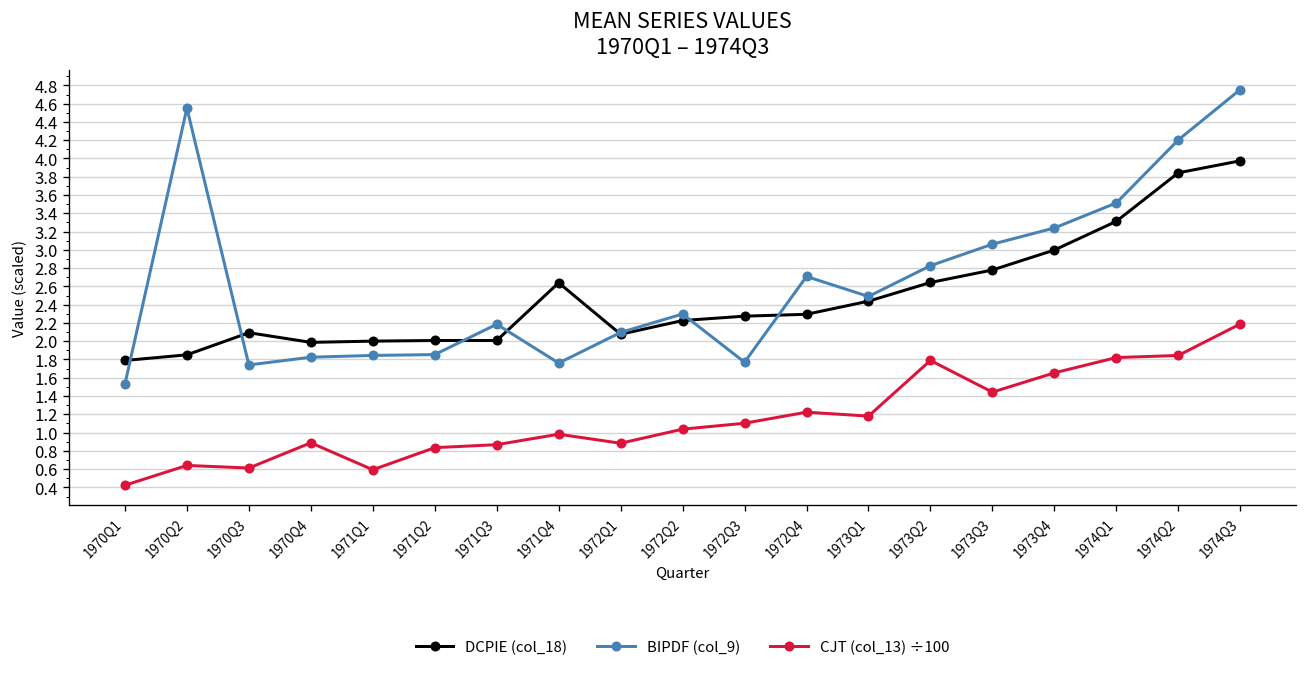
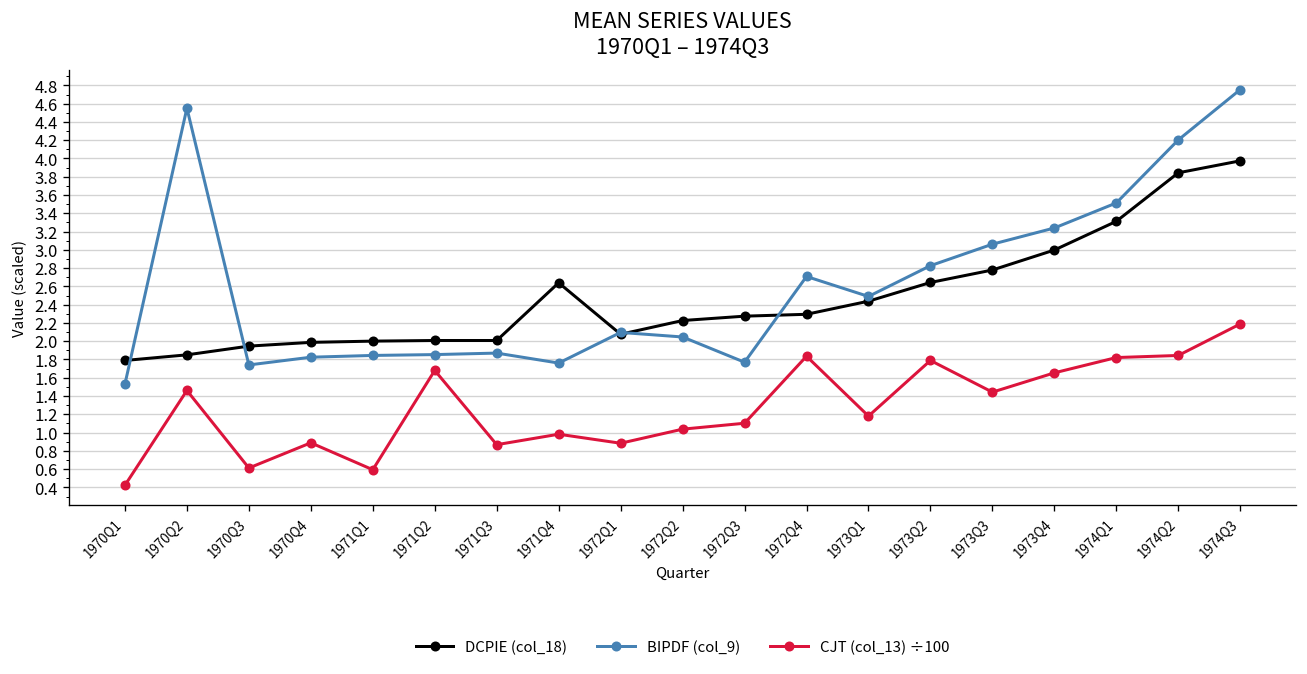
  {
    "DCPIE (col_18)": {
      "1970Q1": 1.8,
      "1970Q2": 1.9,
-     "1970Q3": 2.1,
+     "1970Q3": 1.9,
      "1970Q4": 2.0,
      "1971Q1": 2.0,
      "1971Q2": 2.0,
      "1971Q3": 2.0,
      "1971Q4": 2.6,
      "1972Q2": 2.2,
      "1972Q3": 2.3,
      "1972Q4": 2.3,
      "1973Q1": 2.4,
      "1973Q2": 2.6,
      "1973Q3": 2.8,
      "1973Q4": 3.0,
      "1974Q1": 3.3,
      "1974Q2": 3.8,
      "1974Q3": 4.0
    },
    "BIPDF (col_9)": {
      "1970Q1": 1.5,
      "1970Q2": 4.6,
      "1970Q3": 1.7,
      "1970Q4": 1.8,
      "1971Q1": 1.8,
      "1971Q2": 1.9,
-     "1971Q3": 2.2,
+     "1971Q3": 1.9,
      "1971Q4": 1.8,
-     "1972Q2": 2.3,
+     "1972Q2": 2.0,
      "1972Q3": 1.8,
      "1972Q4": 2.7,
      "1973Q1": 2.5,
      "1973Q2": 2.8,
      "1973Q3": 3.1,
      "1973Q4": 3.2,
      "1974Q1": 3.5,
      "1974Q2": 4.2,
      "1974Q3": 4.8
    },
    "CJT (col_13) ÷100": {
      "1970Q1": 0.4,
-     "1970Q2": 0.6,
+     "1970Q2": 1.5,
      "1970Q3": 0.6,
      "1970Q4": 0.9,
      "1971Q1": 0.6,
-     "1971Q2": 0.8,
+     "1971Q2": 1.7,
      "1971Q3": 0.9,
      "1971Q4": 1.0,
      "1972Q1": 0.9,
      "1972Q2": 1.0,
      "1972Q3": 1.1,
-     "1972Q4": 1.2,
+     "1972Q4": 1.8,
      "1973Q1": 1.2,
      "1973Q2": 1.8,
      "1973Q3": 1.4,
      "1973Q4": 1.7,
      "1974Q1": 1.8,
      "1974Q2": 1.8,
      "1974Q3": 2.2
    }
  }
